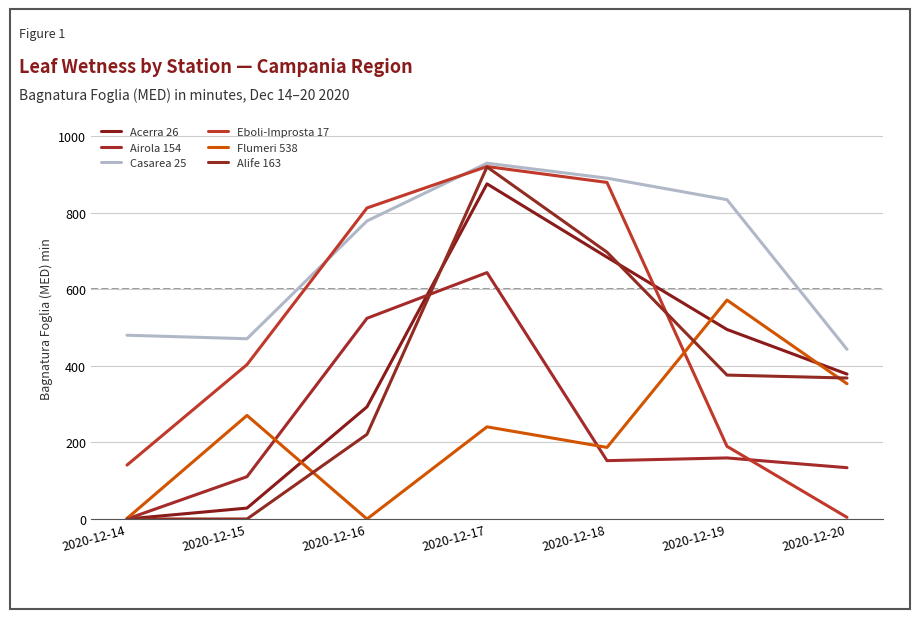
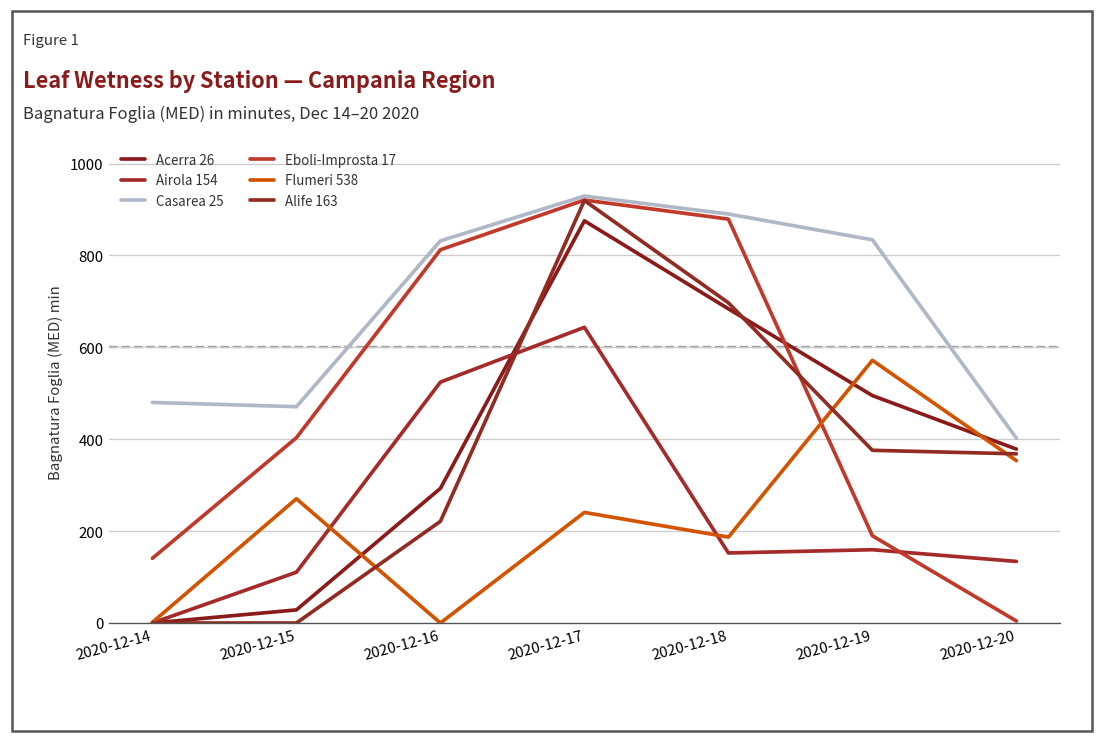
  {
    "Casarea 25": {
      "2020-12-14": 480,
      "2020-12-15": 470,
-     "2020-12-16": 780,
+     "2020-12-16": 830,
      "2020-12-17": 930,
      "2020-12-18": 890,
      "2020-12-19": 830,
-     "2020-12-20": 440
+     "2020-12-20": 400
    }
  }
